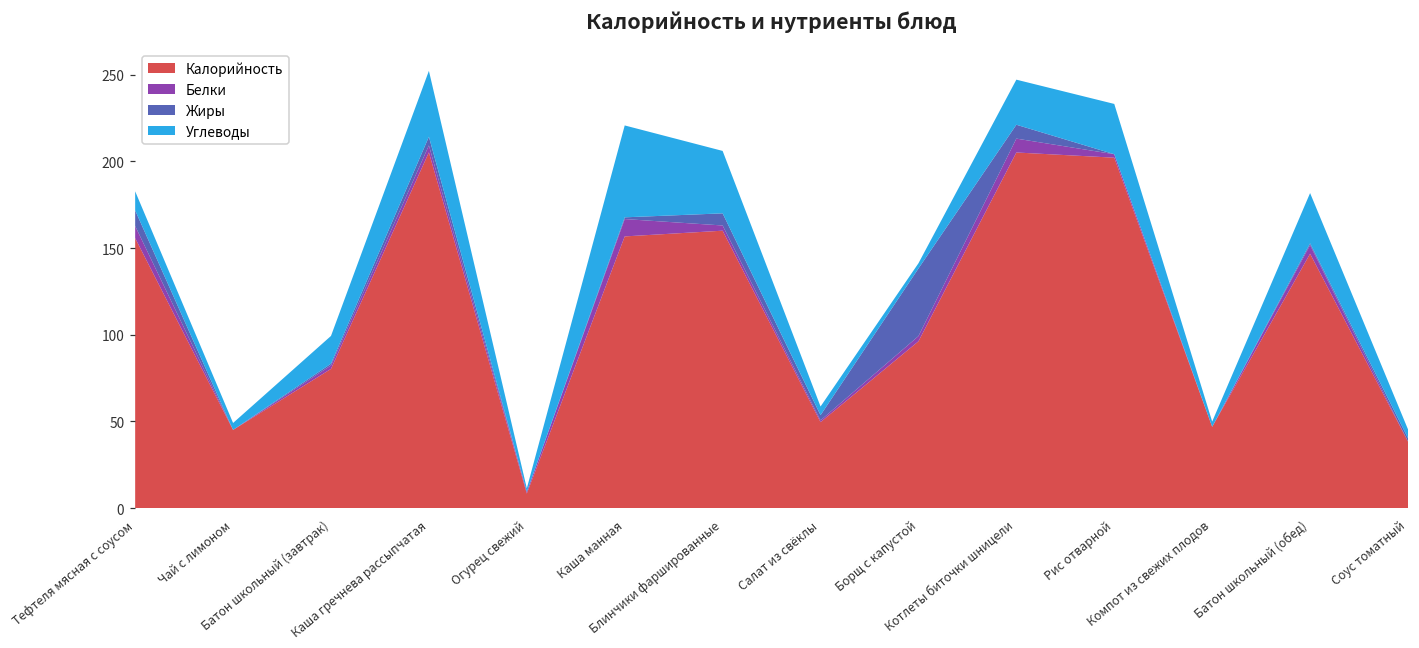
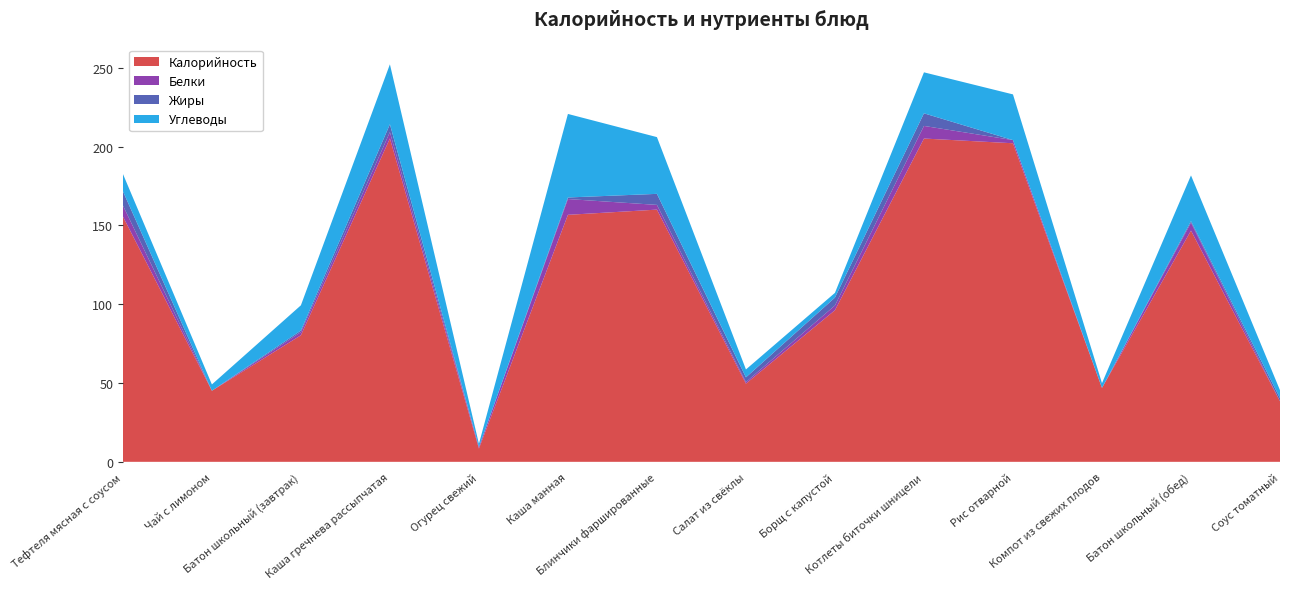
  {
    "Калорийность": {
      "Тефтеля мясная с соусом": 156,
      "Батон школьный (завтрак)": 80,
      "Каша гречнева рассыпчатая": 205,
      "Каша манная": 157,
      "Блинчики фаршированные": 160,
      "Борщ с капустой": 96,
      "Котлеты биточки шницели": 205,
      "Рис отварной": 202,
      "Батон школьный (обед)": 147
    },
    "Белки": {
      "Тефтеля мясная с соусом": 7,
      "Каша гречнева рассыпчатая": 4,
      "Блинчики фаршированные": 3,
      "Борщ с капустой": 3,
      "Котлеты биточки шницели": 8
    },
    "Жиры": {
      "Тефтеля мясная с соусом": 9,
      "Каша гречнева рассыпчатая": 5,
      "Блинчики фаршированные": 7,
      "Салат из свёклы": 3,
-     "Борщ с капустой": 39,
+     "Борщ с капустой": 5,
      "Котлеты биточки шницели": 8,
      "Соус томатный": 2
    },
    "Углеводы": {
      "Тефтеля мясная с соусом": 11,
      "Чай с лимоном": 4,
      "Батон школьный (завтрак)": 16,
      "Каша гречнева рассыпчатая": 38,
      "Огурец свежий": 2,
      "Каша манная": 53,
      "Блинчики фаршированные": 36,
      "Салат из свёклы": 5,
      "Борщ с капустой": 3,
      "Котлеты биточки шницели": 26,
      "Рис отварной": 29,
      "Компот из свежих плодов": 3,
      "Батон школьный (обед)": 29,
      "Соус томатный": 5
    }
  }
